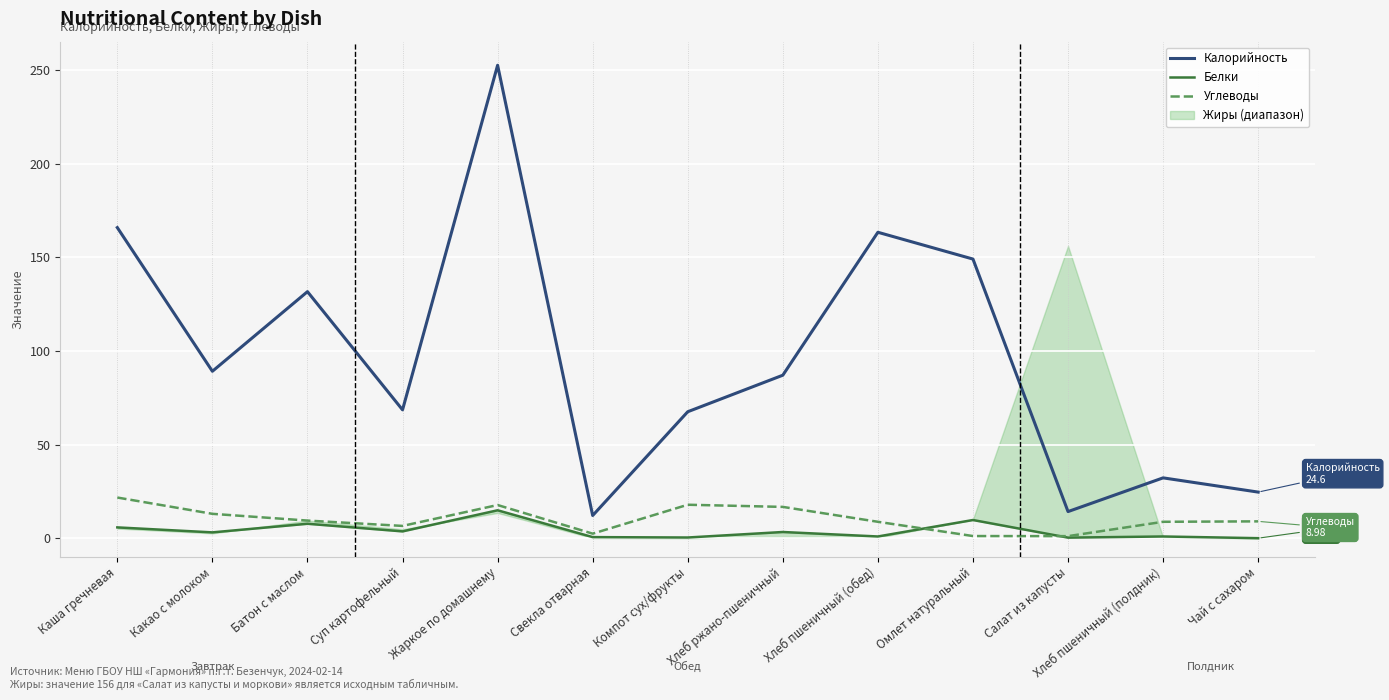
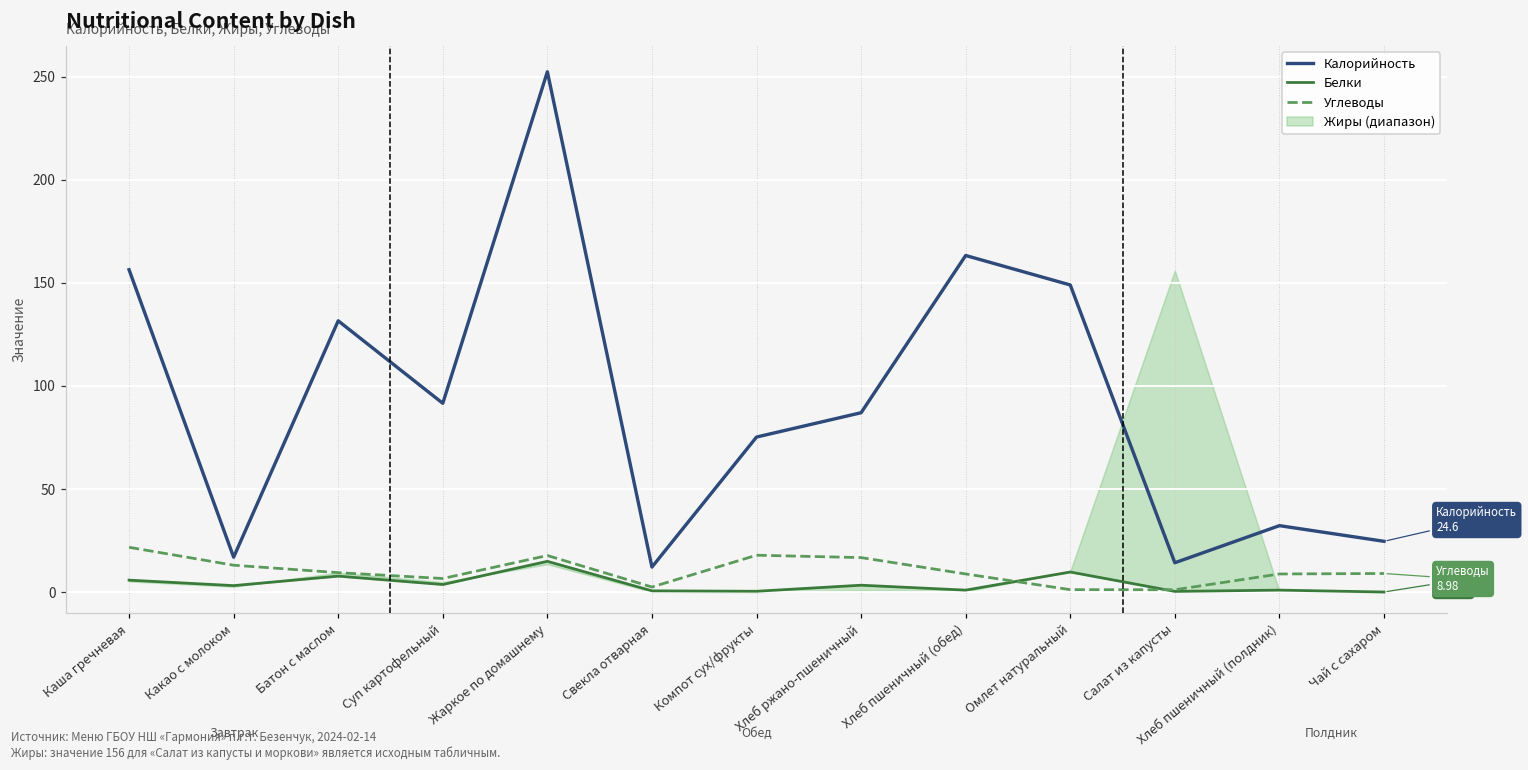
  {
    "Калорийность": {
-     "Каша гречневая": 166,
-     "Какао с молоком": 89,
+     "Каша гречневая": 156,
+     "Какао с молоком": 17,
      "Батон с маслом": 132,
-     "Суп картофельный": 69,
+     "Суп картофельный": 92,
      "Жаркое по домашнему": 252,
      "Свекла отварная": 12,
-     "Компот сух/фрукты": 68,
+     "Компот сух/фрукты": 75,
      "Хлеб ржано-пшеничный": 87,
      "Хлеб пшеничный (обед)": 163,
      "Омлет натуральный": 149,
      "Салат из капусты": 14,
      "Хлеб пшеничный (полдник)": 32
    }
  }
